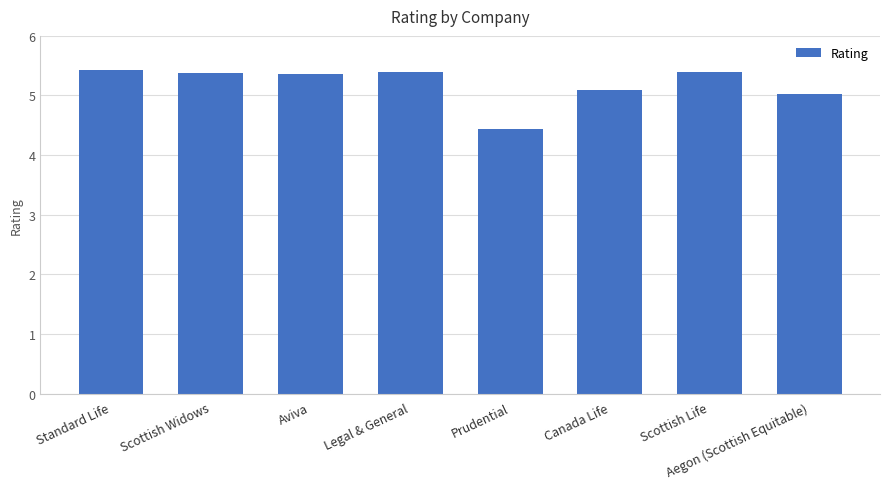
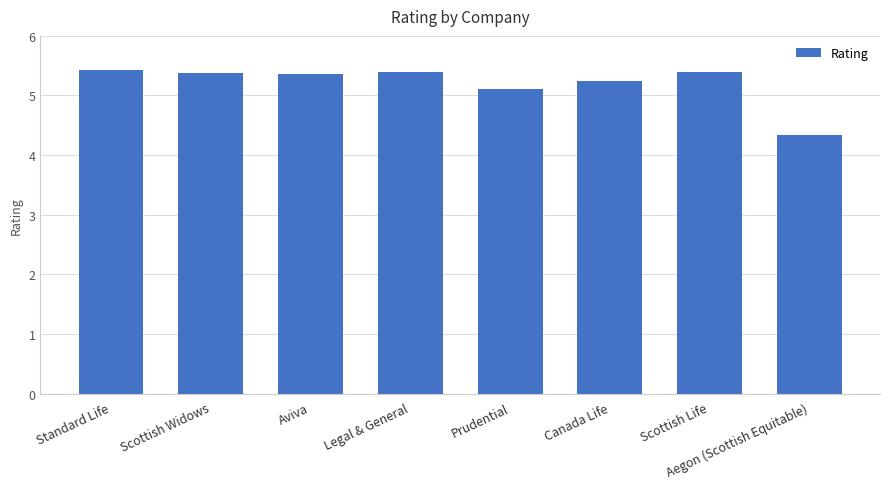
  {
    "Standard Life": 5.4,
    "Scottish Widows": 5.4,
    "Aviva": 5.4,
    "Legal & General": 5.4,
-   "Prudential": 4.4,
-   "Canada Life": 5.1,
+   "Prudential": 5.1,
+   "Canada Life": 5.2,
    "Scottish Life": 5.4,
-   "Aegon (Scottish Equitable)": 5.0
+   "Aegon (Scottish Equitable)": 4.3
  }
